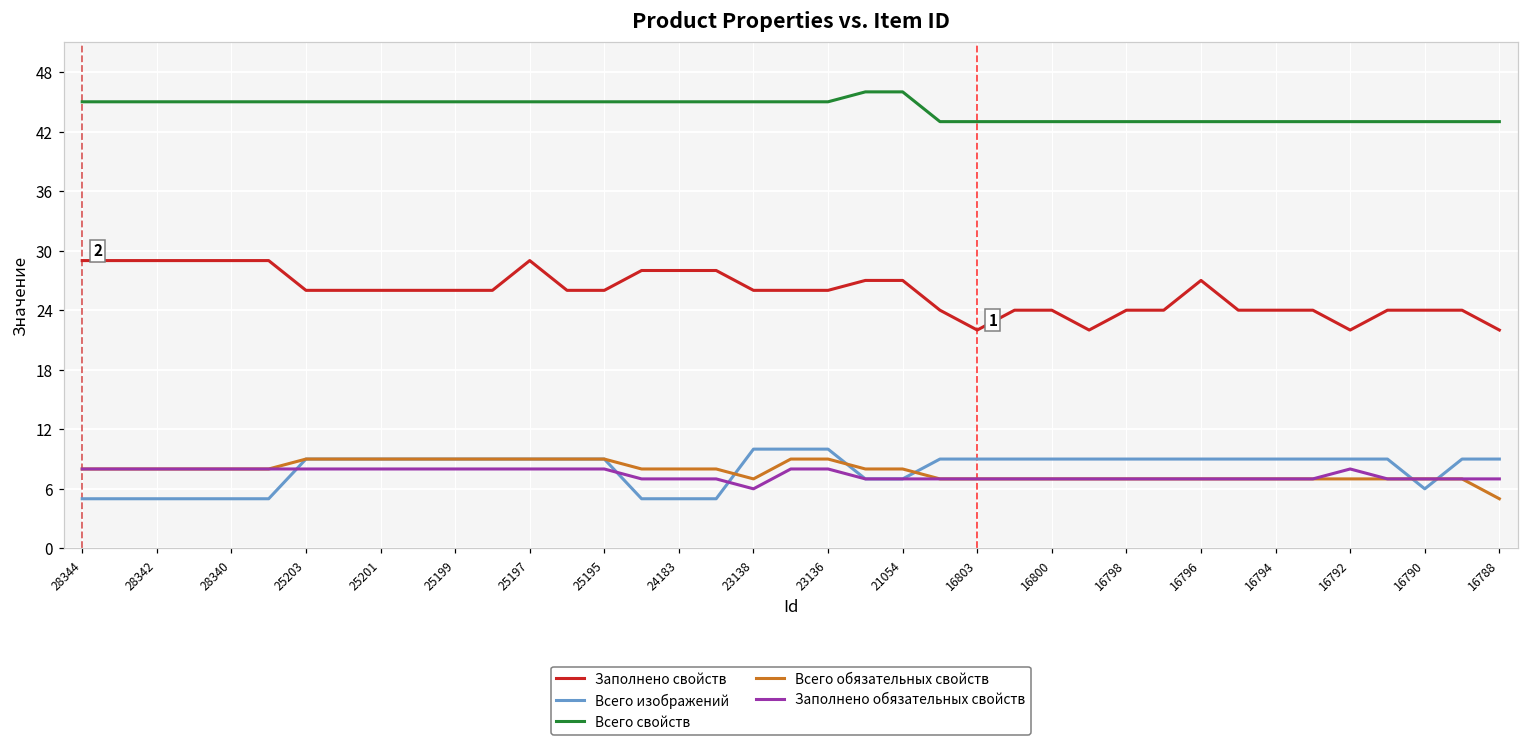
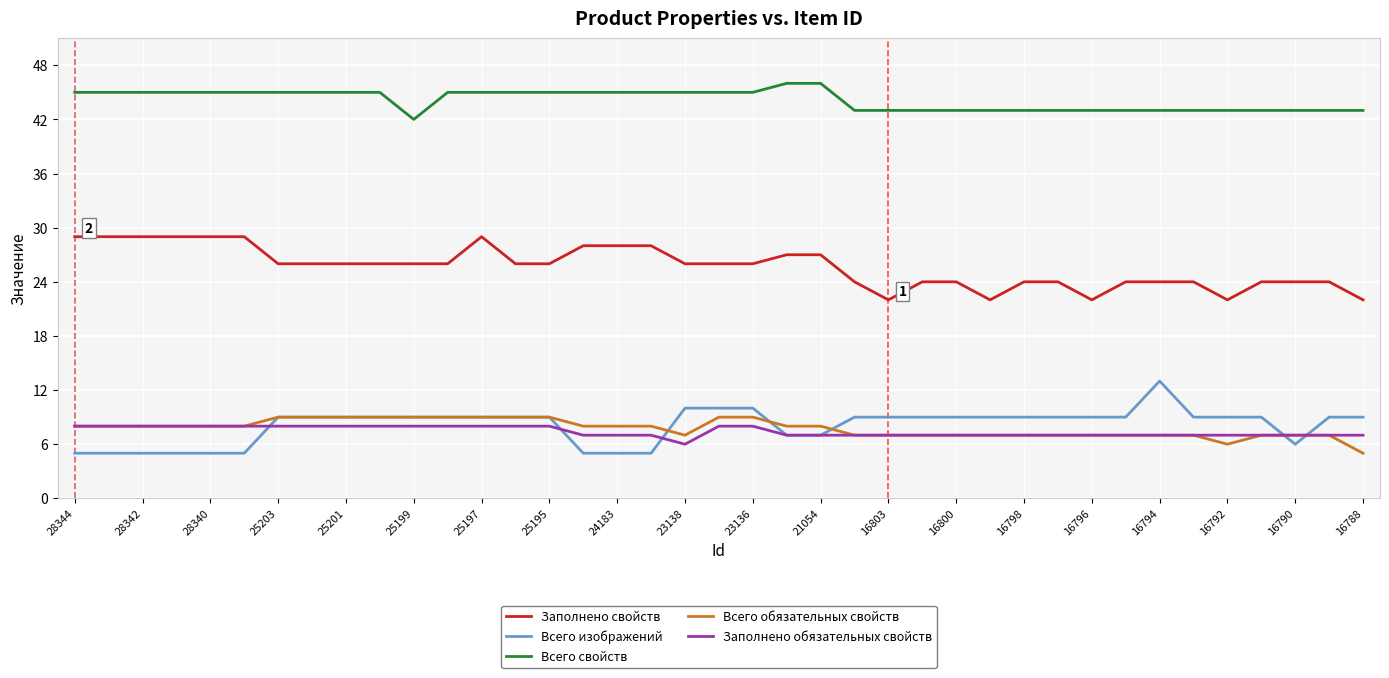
  {
    "Заполнено свойств": {
      "28342": 29,
      "28340": 29,
      "25203": 26,
      "25201": 26,
      "25199": 26,
      "25197": 29,
      "25195": 26,
      "24183": 28,
      "23138": 26,
      "23136": 26,
      "21054": 27,
      "16800": 24,
      "16798": 24,
-     "16796": 27,
+     "16796": 22,
      "16794": 24,
      "16792": 22,
      "16790": 24,
      "16788": 22
    },
    "Всего изображений": {
      "28344": 5,
      "28342": 5,
      "28340": 5,
      "24183": 5,
      "23138": 10,
      "23136": 10,
      "16803": 9,
      "16800": 9,
      "16798": 9,
      "16796": 9,
-     "16794": 9,
+     "16794": 13,
      "16792": 9,
      "16790": 6,
      "16788": 9
    },
    "Всего свойств": {
      "28344": 45,
      "28342": 45,
      "28340": 45,
      "25203": 45,
      "25201": 45,
-     "25199": 45,
+     "25199": 42,
      "25197": 45,
      "25195": 45,
      "24183": 45,
      "23138": 45,
      "23136": 45,
      "21054": 46,
      "16803": 43,
      "16800": 43,
      "16798": 43,
      "16796": 43,
      "16794": 43,
      "16792": 43,
      "16790": 43,
      "16788": 43
    },
    "Всего обязательных свойств": {
      "24183": 8,
      "23138": 7,
      "23136": 9,
      "21054": 8,
-     "16792": 7,
+     "16792": 6,
      "16788": 5
    },
    "Заполнено обязательных свойств": {
      "25203": 8,
      "25201": 8,
      "25199": 8,
      "25197": 8,
      "25195": 8,
      "24183": 7,
      "23138": 6,
      "23136": 8,
-     "16792": 8,
+     "16792": 7,
      "16788": 7
    }
  }
